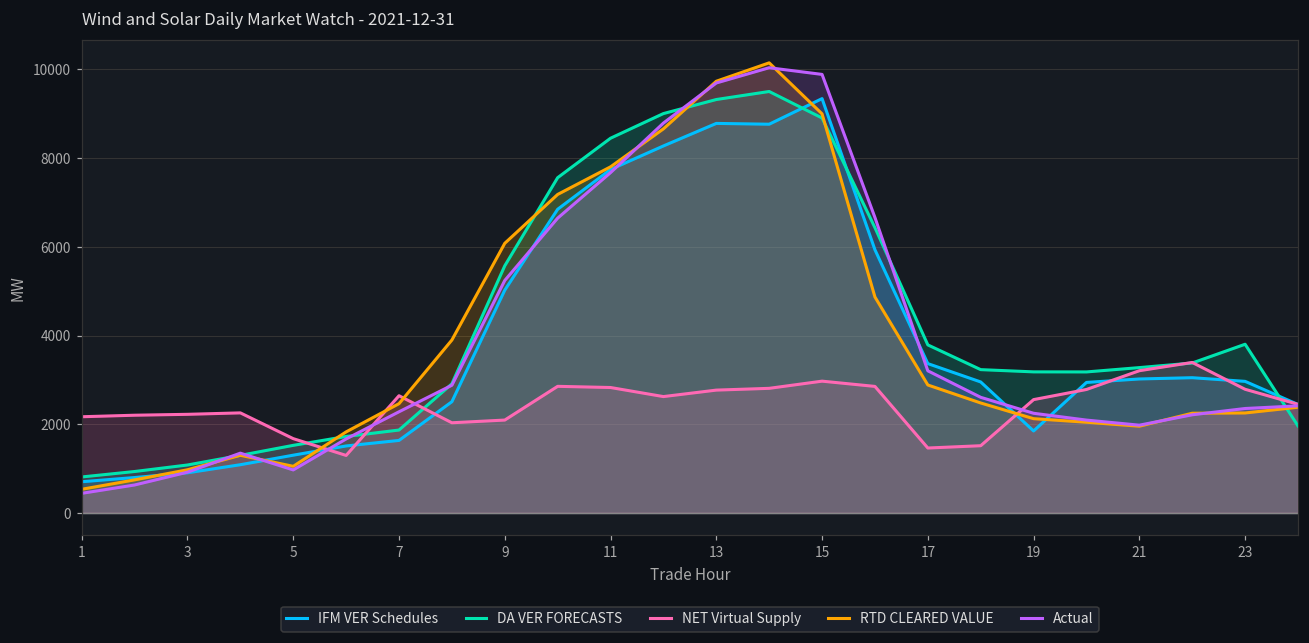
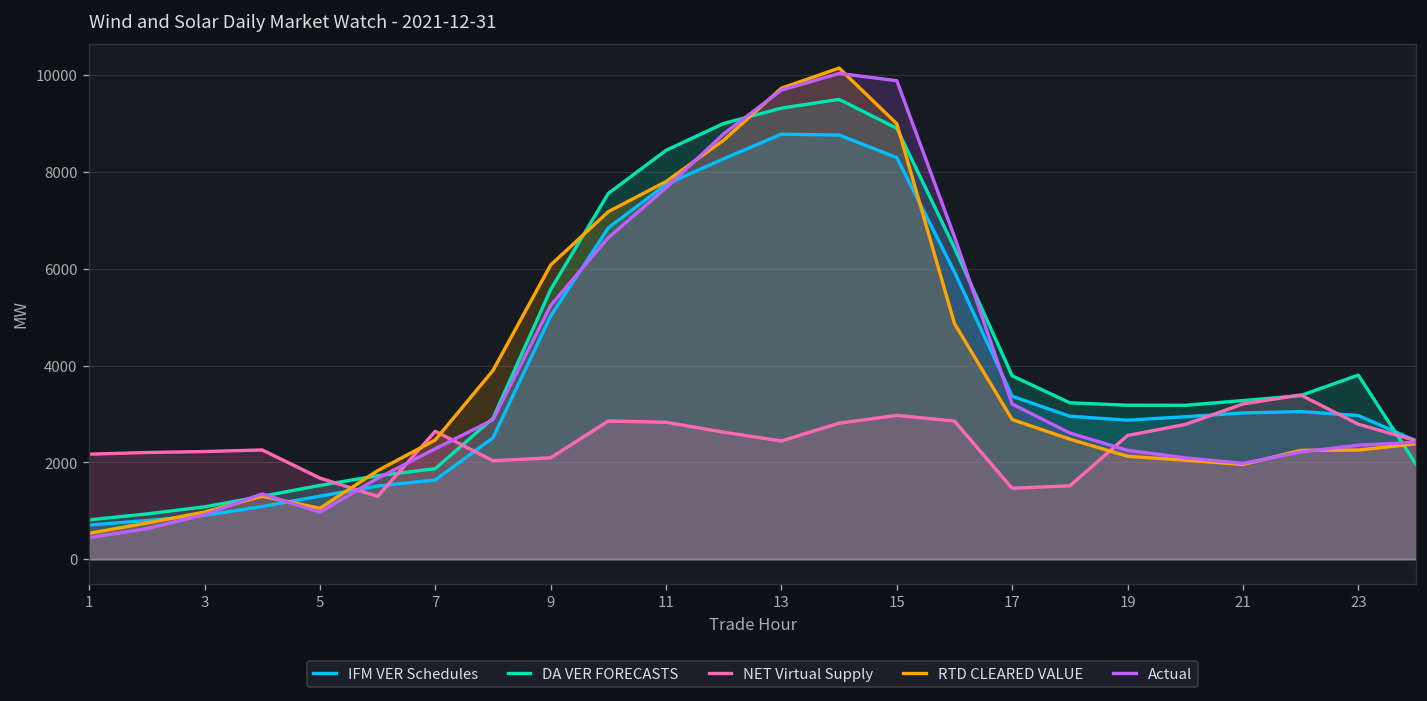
  {
    "IFM VER Schedules": {
      "1": 700,
      "5": 1300,
      "7": 1600,
      "9": 5000,
      "13": 8800,
-     "15": 9300,
+     "15": 8300,
      "17": 3400,
-     "19": 1800,
+     "19": 2900,
      "21": 3000,
      "23": 3000
    },
    "DA VER FORECASTS": {
      "1": 800,
      "3": 1100,
      "5": 1500,
      "7": 1900,
      "9": 5600,
      "11": 8400,
      "13": 9300,
      "15": 8900,
      "17": 3800,
      "19": 3200,
      "21": 3300,
      "23": 3800
    },
    "NET Virtual Supply": {
      "1": 2200,
      "3": 2200,
      "5": 1700,
      "7": 2600,
      "9": 2100,
      "11": 2800,
-     "13": 2800,
+     "13": 2400,
      "15": 3000,
      "17": 1500,
      "19": 2600,
      "21": 3200,
      "23": 2800
    },
    "RTD CLEARED VALUE": {
      "1": 500,
      "5": 1100,
      "7": 2500,
      "9": 6100,
      "15": 9000,
      "17": 2900,
      "19": 2100,
      "23": 2300
    },
    "Actual": {
      "1": 400,
      "5": 1000,
      "7": 2300,
      "9": 5200,
      "11": 7700,
      "15": 9900,
      "17": 3200,
      "19": 2200,
      "23": 2400
    }
  }
